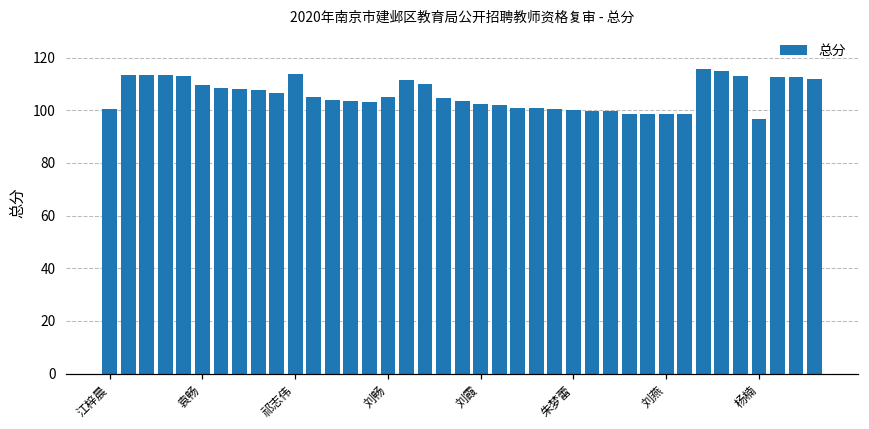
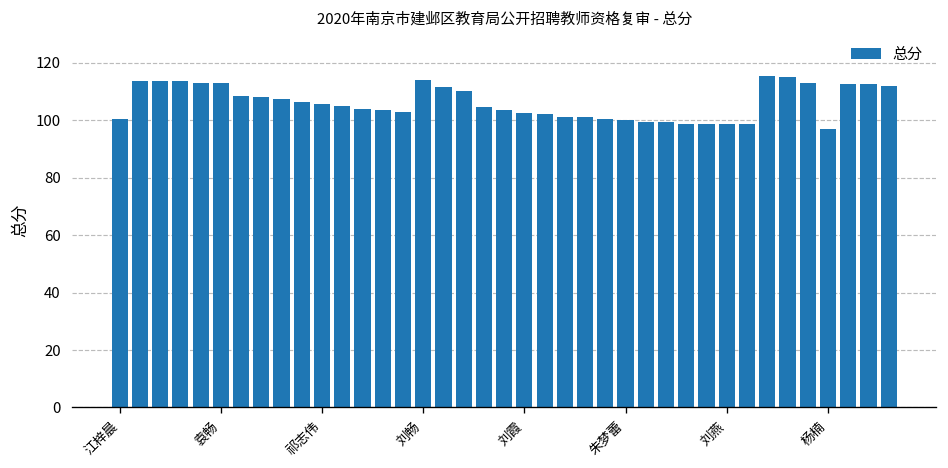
  {
    "江梓晨": 100,
-   "袁畅": 110,
-   "祁志伟": 114,
-   "刘畅": 105,
+   "袁畅": 113,
+   "祁志伟": 106,
+   "刘畅": 114,
    "刘霞": 103,
    "朱梦蕾": 100,
    "刘燕": 99,
    "杨楠": 97
  }
